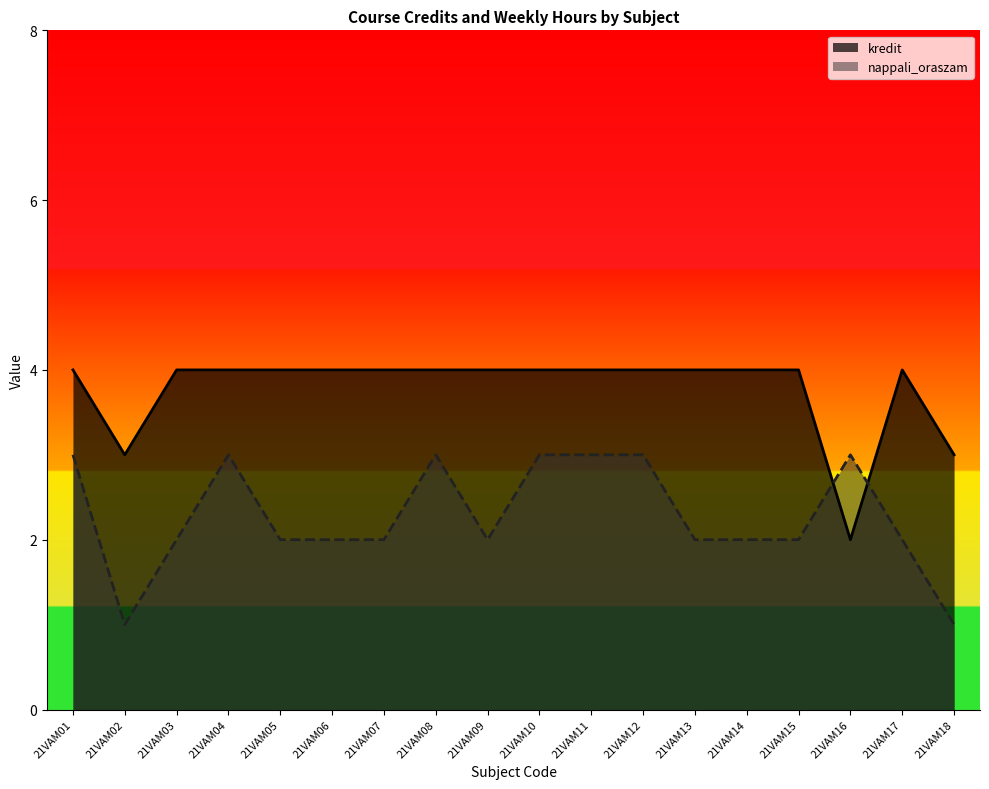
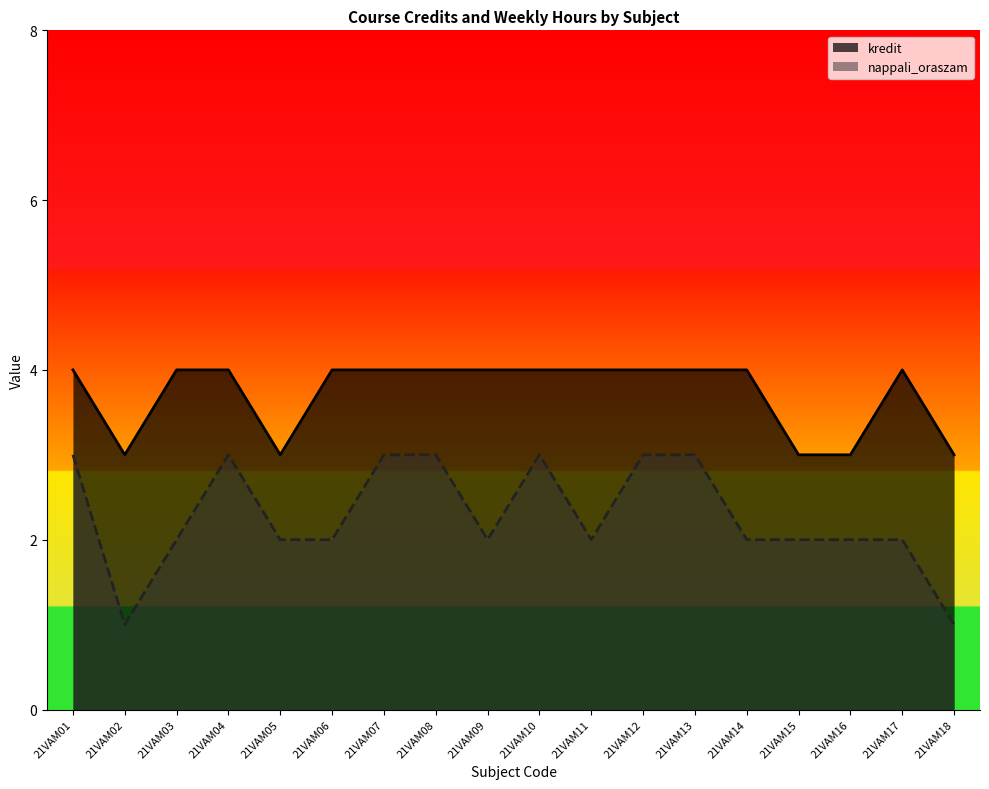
  {
    "kredit": {
      "21VAM01": 4,
      "21VAM02": 3,
      "21VAM03": 4,
      "21VAM04": 4,
-     "21VAM05": 4,
+     "21VAM05": 3,
      "21VAM06": 4,
      "21VAM07": 4,
      "21VAM08": 4,
      "21VAM09": 4,
      "21VAM10": 4,
      "21VAM11": 4,
      "21VAM12": 4,
      "21VAM13": 4,
      "21VAM14": 4,
-     "21VAM15": 4,
-     "21VAM16": 2,
+     "21VAM15": 3,
+     "21VAM16": 3,
      "21VAM17": 4,
      "21VAM18": 3
    },
    "nappali_oraszam": {
      "21VAM01": 3,
      "21VAM02": 1,
      "21VAM03": 2,
      "21VAM04": 3,
      "21VAM05": 2,
      "21VAM06": 2,
-     "21VAM07": 2,
+     "21VAM07": 3,
      "21VAM08": 3,
      "21VAM09": 2,
      "21VAM10": 3,
-     "21VAM11": 3,
+     "21VAM11": 2,
      "21VAM12": 3,
-     "21VAM13": 2,
+     "21VAM13": 3,
      "21VAM14": 2,
      "21VAM15": 2,
-     "21VAM16": 3,
+     "21VAM16": 2,
      "21VAM17": 2,
      "21VAM18": 1
    }
  }
